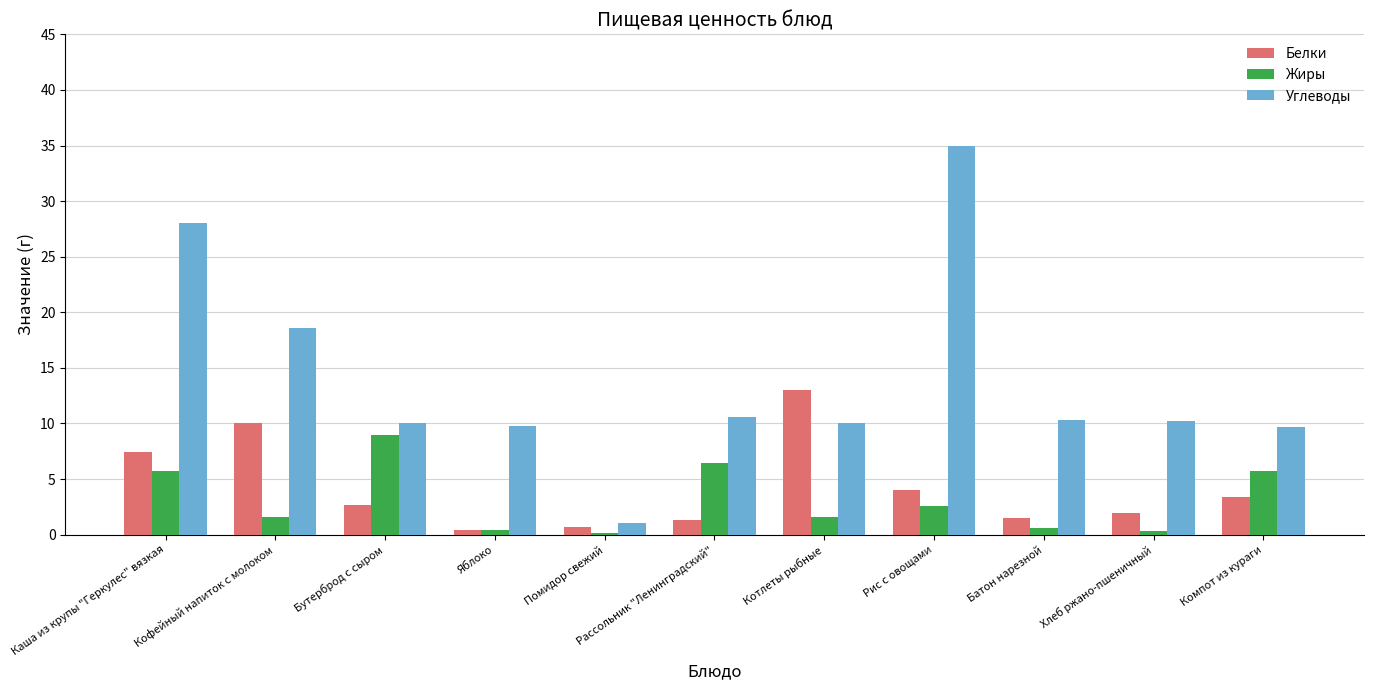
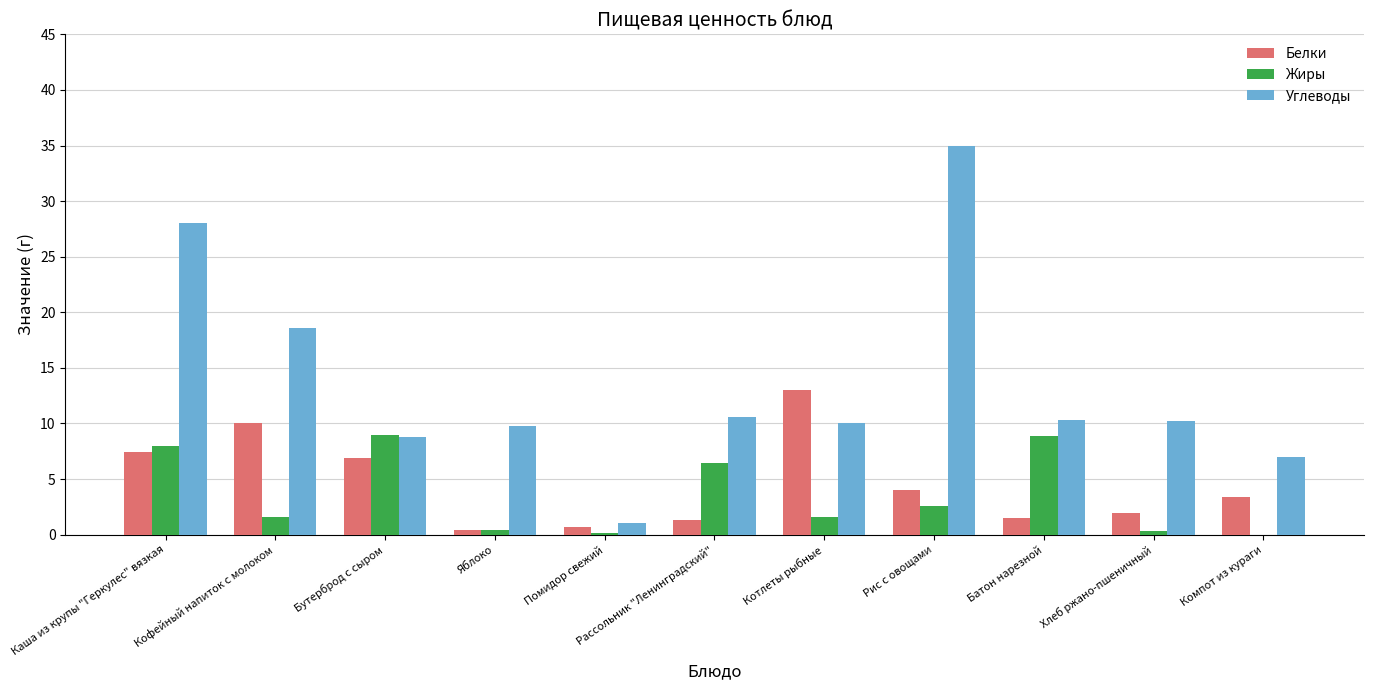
  {
    "Белки": {
      "Каша из крупы \"Геркулес\" вязкая": 7.4,
      "Кофейный напиток с молоком": 10.0,
-     "Бутерброд с сыром": 2.7,
+     "Бутерброд с сыром": 6.9,
      "Яблоко": 0.4,
      "Помидор свежий": 0.7,
      "Рассольник \"Ленинградский\"": 1.3,
      "Котлеты рыбные": 13.0,
      "Рис с овощами": 4.0,
      "Батон нарезной": 1.5,
      "Хлеб ржано-пшеничный": 2.0,
      "Компот из кураги": 3.4
    },
    "Жиры": {
-     "Каша из крупы \"Геркулес\" вязкая": 5.7,
+     "Каша из крупы \"Геркулес\" вязкая": 8.0,
      "Кофейный напиток с молоком": 1.6,
      "Бутерброд с сыром": 9.0,
      "Яблоко": 0.4,
      "Рассольник \"Ленинградский\"": 6.5,
      "Котлеты рыбные": 1.6,
      "Рис с овощами": 2.6,
-     "Батон нарезной": 0.6,
+     "Батон нарезной": 8.9,
      "Хлеб ржано-пшеничный": 0.4,
-     "Компот из кураги": 5.7
+     "Компот из кураги": 0.0
    },
    "Углеводы": {
      "Каша из крупы \"Геркулес\" вязкая": 28.0,
      "Кофейный напиток с молоком": 18.6,
-     "Бутерброд с сыром": 10.0,
+     "Бутерброд с сыром": 8.8,
      "Яблоко": 9.8,
      "Помидор свежий": 1.1,
      "Рассольник \"Ленинградский\"": 10.6,
      "Котлеты рыбные": 10.0,
      "Рис с овощами": 35.0,
      "Батон нарезной": 10.3,
      "Хлеб ржано-пшеничный": 10.2,
-     "Компот из кураги": 9.7
+     "Компот из кураги": 7.0
    }
  }
